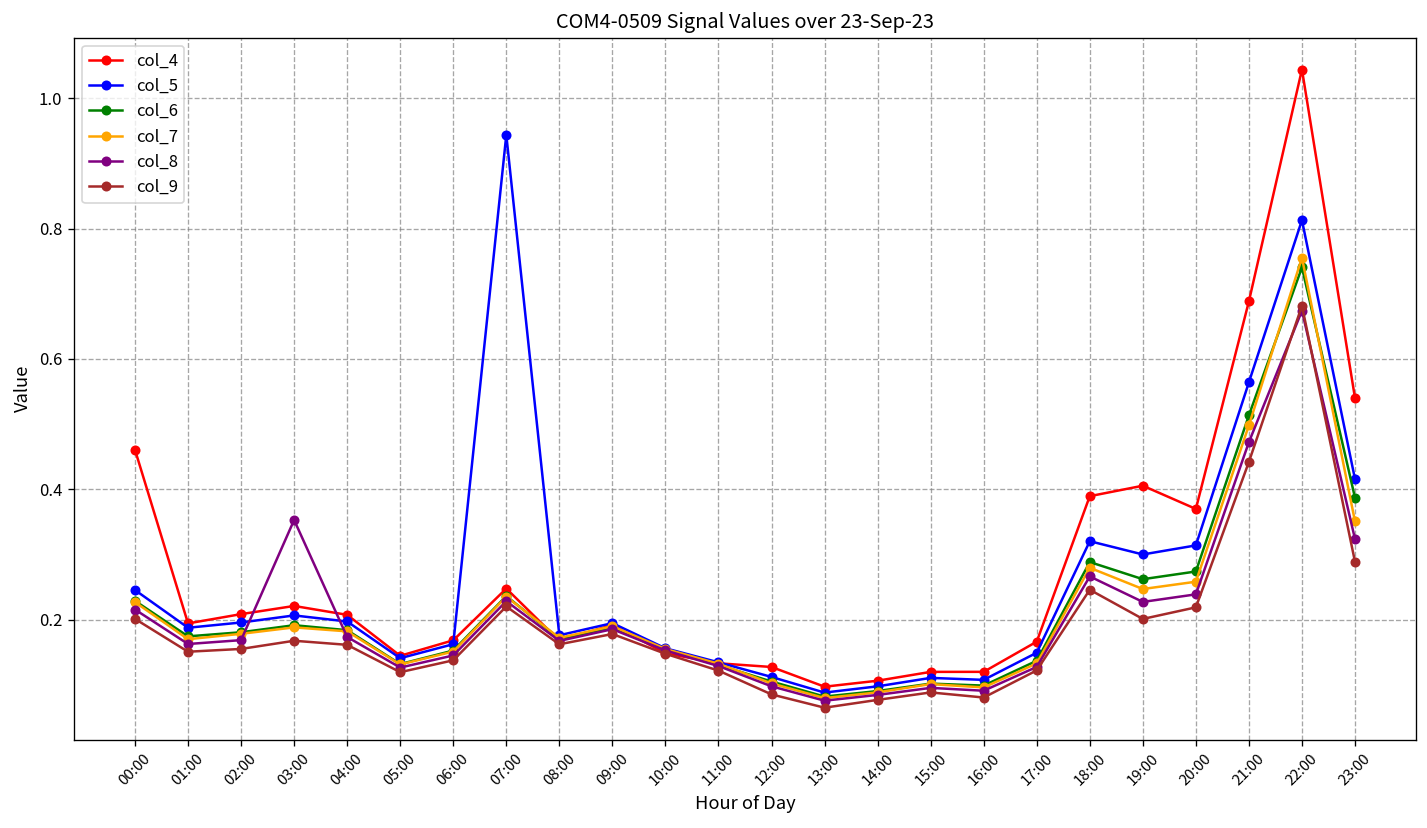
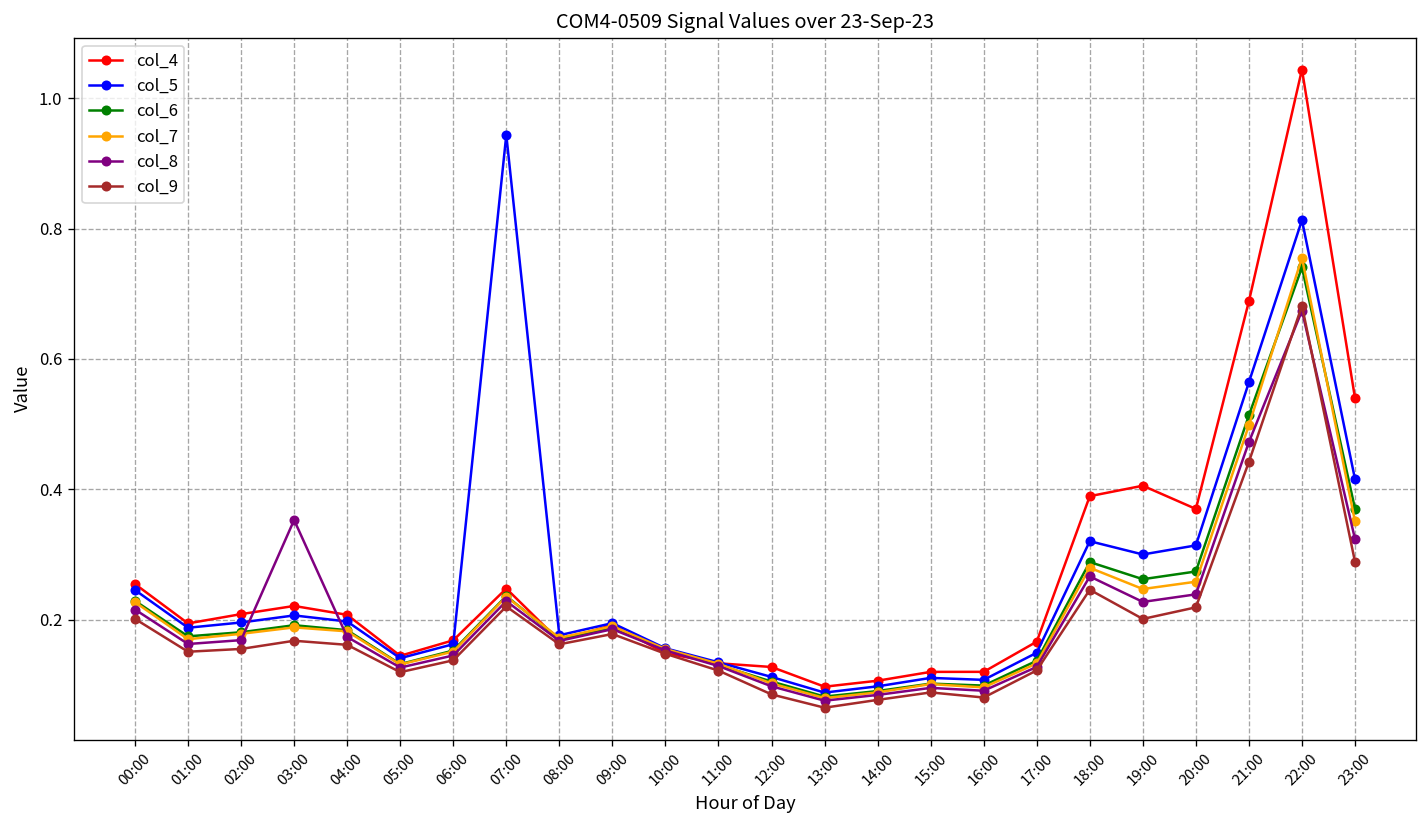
  {
    "col_4": {
-     "00:00": 0.46,
+     "00:00": 0.25,
      "01:00": 0.19,
      "02:00": 0.21,
      "03:00": 0.22,
      "04:00": 0.21,
      "06:00": 0.17,
      "07:00": 0.25,
      "12:00": 0.13,
      "13:00": 0.10,
      "14:00": 0.11,
      "15:00": 0.12,
      "16:00": 0.12,
      "17:00": 0.17,
      "18:00": 0.39,
      "19:00": 0.41,
      "20:00": 0.37,
      "21:00": 0.69,
      "22:00": 1.04,
      "23:00": 0.54
    },
    "col_5": {
      "00:00": 0.25,
      "01:00": 0.19,
      "02:00": 0.20,
      "03:00": 0.21,
      "04:00": 0.20,
      "06:00": 0.16,
      "07:00": 0.94,
      "12:00": 0.11,
      "13:00": 0.09,
      "14:00": 0.10,
      "15:00": 0.11,
      "16:00": 0.11,
      "17:00": 0.15,
      "18:00": 0.32,
      "19:00": 0.30,
      "20:00": 0.31,
      "21:00": 0.56,
      "22:00": 0.81,
      "23:00": 0.42
    },
    "col_6": {
      "18:00": 0.29,
      "19:00": 0.26,
      "20:00": 0.27,
      "21:00": 0.51,
      "22:00": 0.74,
-     "23:00": 0.39
+     "23:00": 0.37
    },
    "col_7": {
      "18:00": 0.28,
      "19:00": 0.25,
      "20:00": 0.26,
      "21:00": 0.50,
      "22:00": 0.76,
      "23:00": 0.35
    },
    "col_8": {
      "00:00": 0.22,
      "01:00": 0.16,
      "02:00": 0.17,
      "03:00": 0.35,
      "04:00": 0.17,
      "05:00": 0.13,
      "06:00": 0.14,
      "07:00": 0.23,
      "15:00": 0.10,
      "16:00": 0.09,
      "17:00": 0.13,
      "18:00": 0.27,
      "19:00": 0.23,
      "20:00": 0.24,
      "21:00": 0.47,
      "22:00": 0.67,
      "23:00": 0.32
    },
    "col_9": {
      "00:00": 0.20,
      "01:00": 0.15,
      "02:00": 0.15,
      "03:00": 0.17,
      "04:00": 0.16,
      "05:00": 0.12,
      "06:00": 0.14,
      "07:00": 0.22,
      "08:00": 0.16,
      "09:00": 0.18,
      "11:00": 0.12,
      "12:00": 0.09,
      "13:00": 0.06,
      "14:00": 0.08,
      "15:00": 0.09,
      "16:00": 0.08,
      "17:00": 0.12,
      "18:00": 0.25,
      "19:00": 0.20,
      "20:00": 0.22,
      "21:00": 0.44,
      "22:00": 0.68,
      "23:00": 0.29
    }
  }
